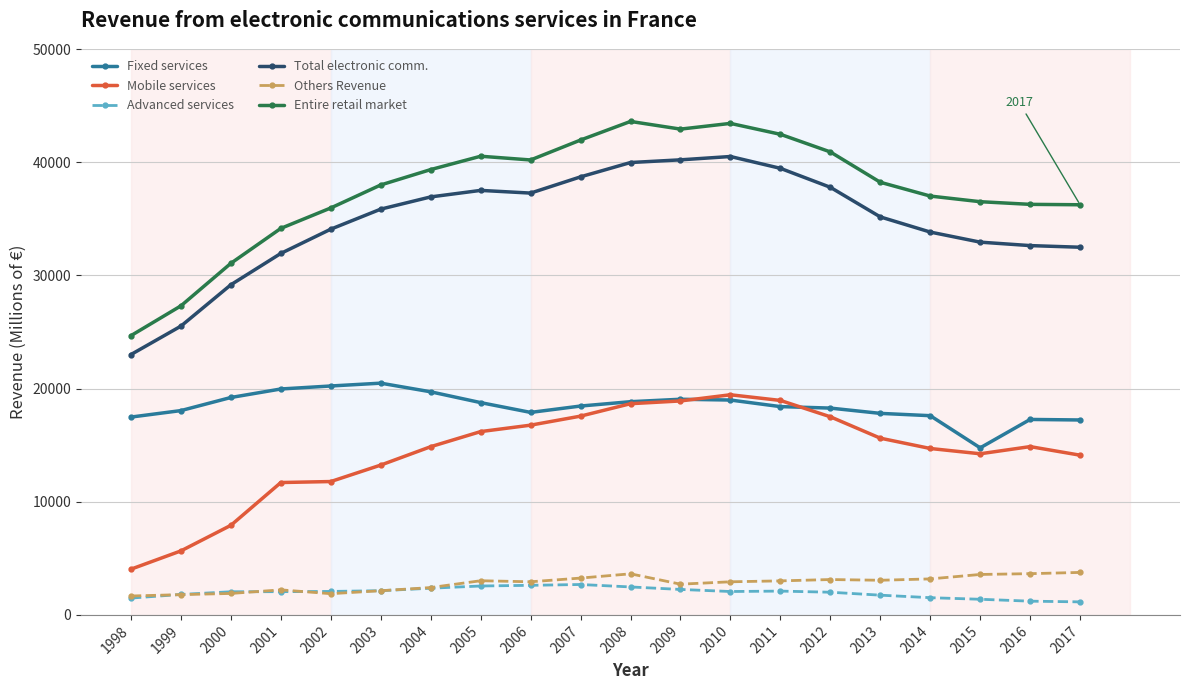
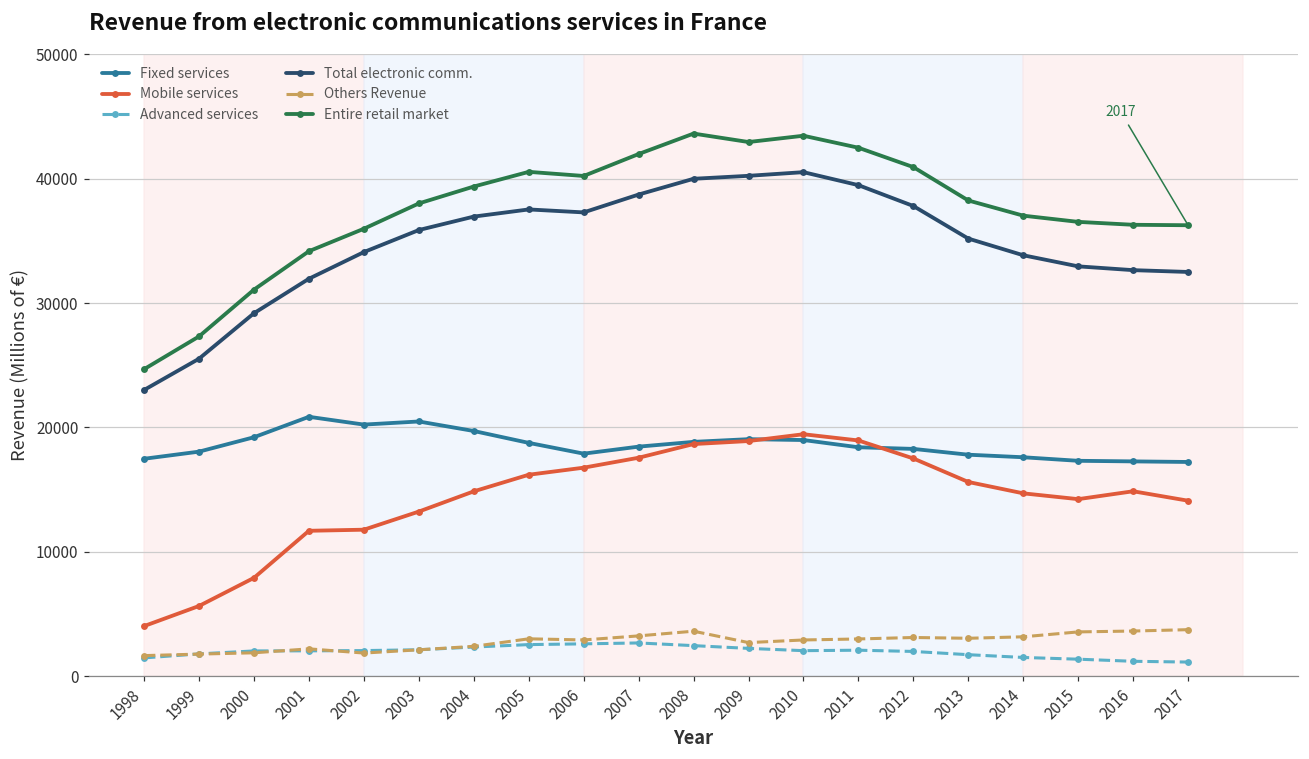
  {
    "Fixed services": {
      "1998": 17500,
      "1999": 18100,
      "2000": 19200,
-     "2001": 20000,
+     "2001": 20900,
      "2002": 20200,
      "2003": 20500,
      "2004": 19700,
      "2005": 18800,
      "2006": 17900,
      "2007": 18500,
      "2010": 19000,
      "2011": 18400,
      "2012": 18300,
      "2013": 17800,
      "2014": 17600,
-     "2015": 14800,
+     "2015": 17300,
      "2016": 17300,
      "2017": 17200
    },
    "Mobile services": {
      "1998": 4000,
      "1999": 5700,
      "2000": 7900,
      "2001": 11700,
      "2002": 11800,
      "2003": 13200,
      "2004": 14900,
      "2005": 16200,
      "2006": 16800,
      "2007": 17600,
      "2010": 19500,
      "2011": 19000,
      "2012": 17500,
      "2013": 15600,
      "2014": 14700,
      "2015": 14200,
      "2016": 14900,
      "2017": 14100
    },
    "Advanced services": {
      "2005": 2600,
      "2006": 2600,
      "2007": 2700,
      "2008": 2500,
      "2009": 2300,
      "2010": 2100,
      "2011": 2100,
      "2012": 2000,
      "2013": 1700,
      "2014": 1500,
      "2015": 1400,
      "2016": 1200,
      "2017": 1200
    },
    "Others Revenue": {
      "2005": 3000,
      "2006": 2900,
      "2007": 3300,
      "2008": 3600,
      "2009": 2700,
      "2010": 2900,
      "2011": 3000,
      "2012": 3100,
      "2013": 3100,
      "2014": 3200,
      "2015": 3600,
      "2016": 3600,
      "2017": 3800
    }
  }
